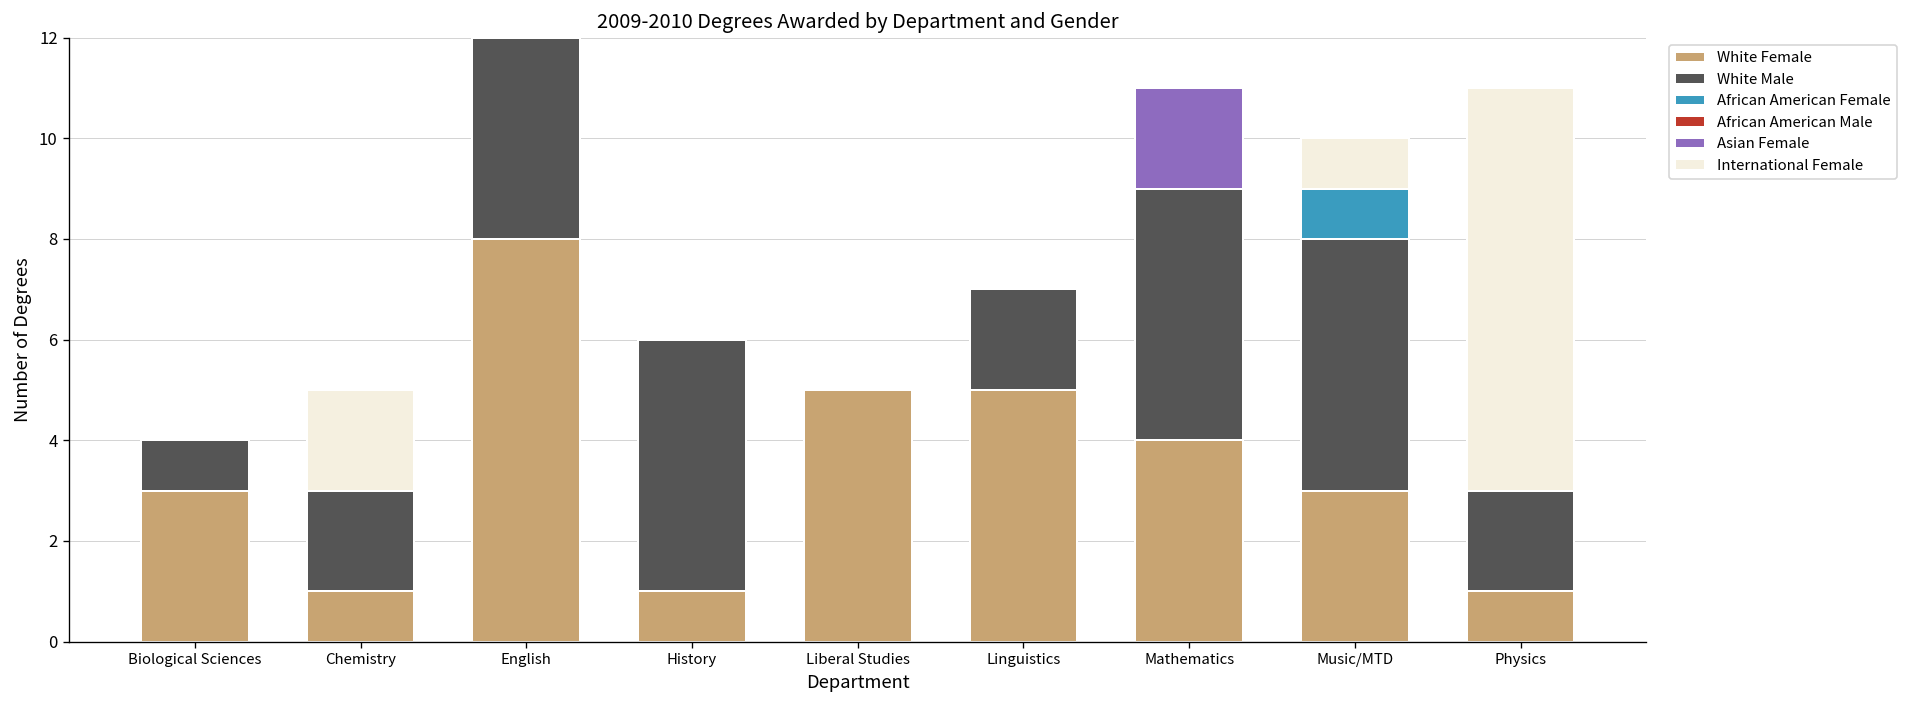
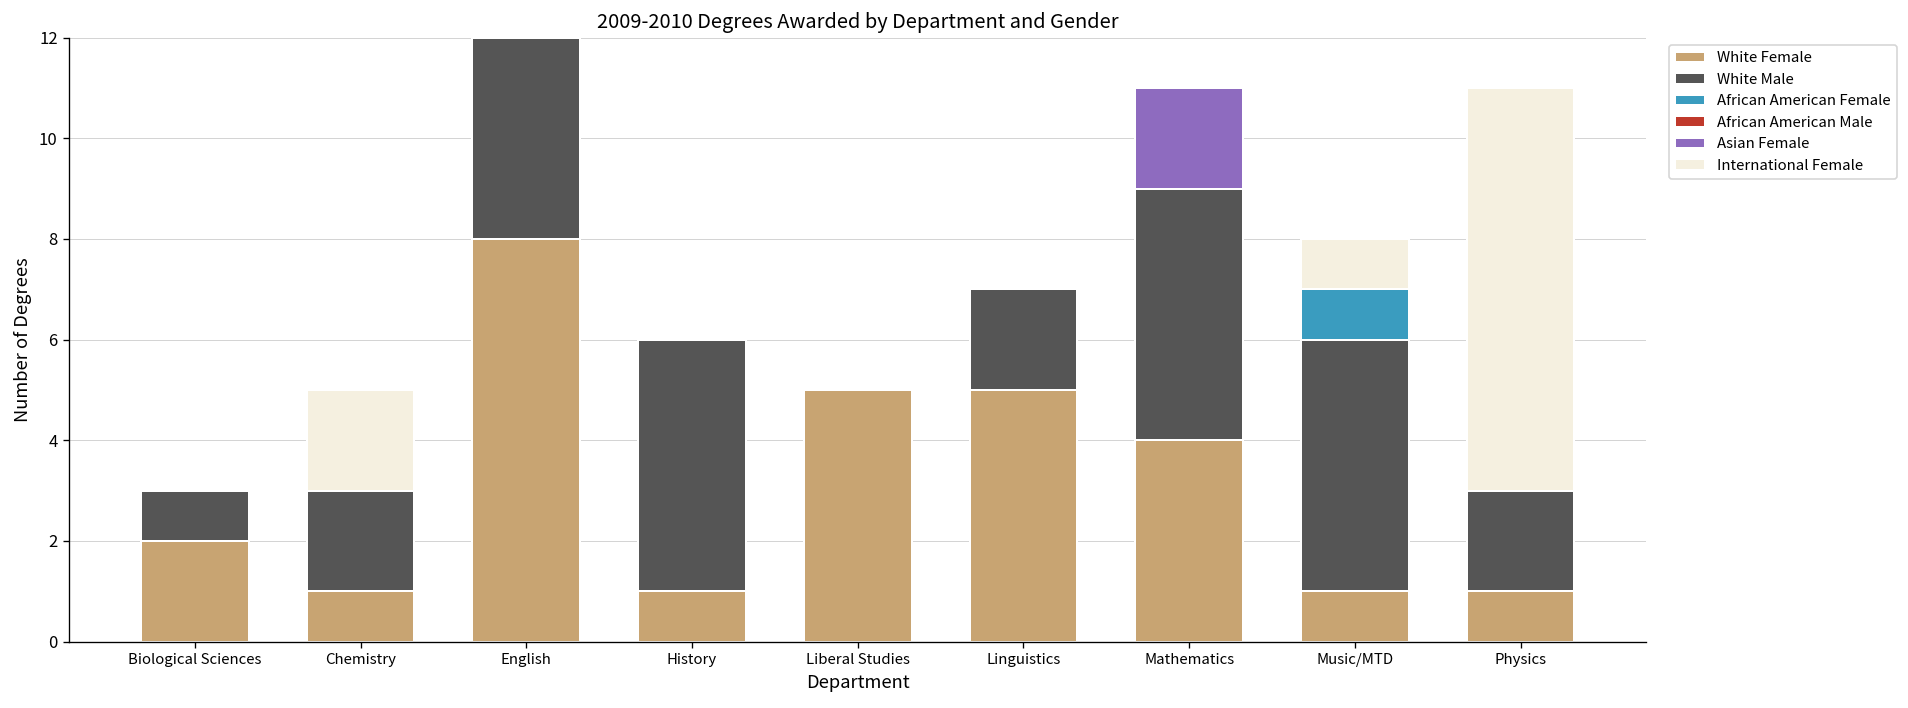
  {
    "White Female": {
-     "Biological Sciences": 3,
+     "Biological Sciences": 2,
      "Chemistry": 1,
      "English": 8,
      "History": 1,
      "Liberal Studies": 5,
      "Linguistics": 5,
      "Mathematics": 4,
-     "Music/MTD": 3,
+     "Music/MTD": 1,
      "Physics": 1
    },
    "White Male": {
      "Biological Sciences": 1,
      "Chemistry": 2,
      "English": 4,
      "History": 5,
      "Liberal Studies": 0,
      "Linguistics": 2,
      "Mathematics": 5,
      "Music/MTD": 5,
      "Physics": 2
    },
    "African American Male": {
      "Biological Sciences": 0,
      "Chemistry": 0,
      "English": 0,
      "History": 0,
      "Liberal Studies": 0,
      "Linguistics": 0,
      "Mathematics": 0,
      "Physics": 0
    },
    "Asian Female": {
      "Biological Sciences": 0,
      "Chemistry": 0,
      "English": 0,
      "History": 0,
      "Liberal Studies": 0,
      "Linguistics": 0,
      "Mathematics": 2,
      "Music/MTD": 0,
      "Physics": 0
    },
    "International Female": {
      "Biological Sciences": 0,
      "Chemistry": 2,
      "English": 0,
      "History": 0,
      "Liberal Studies": 0,
      "Linguistics": 0,
      "Mathematics": 0,
      "Music/MTD": 1,
      "Physics": 8
    }
  }
